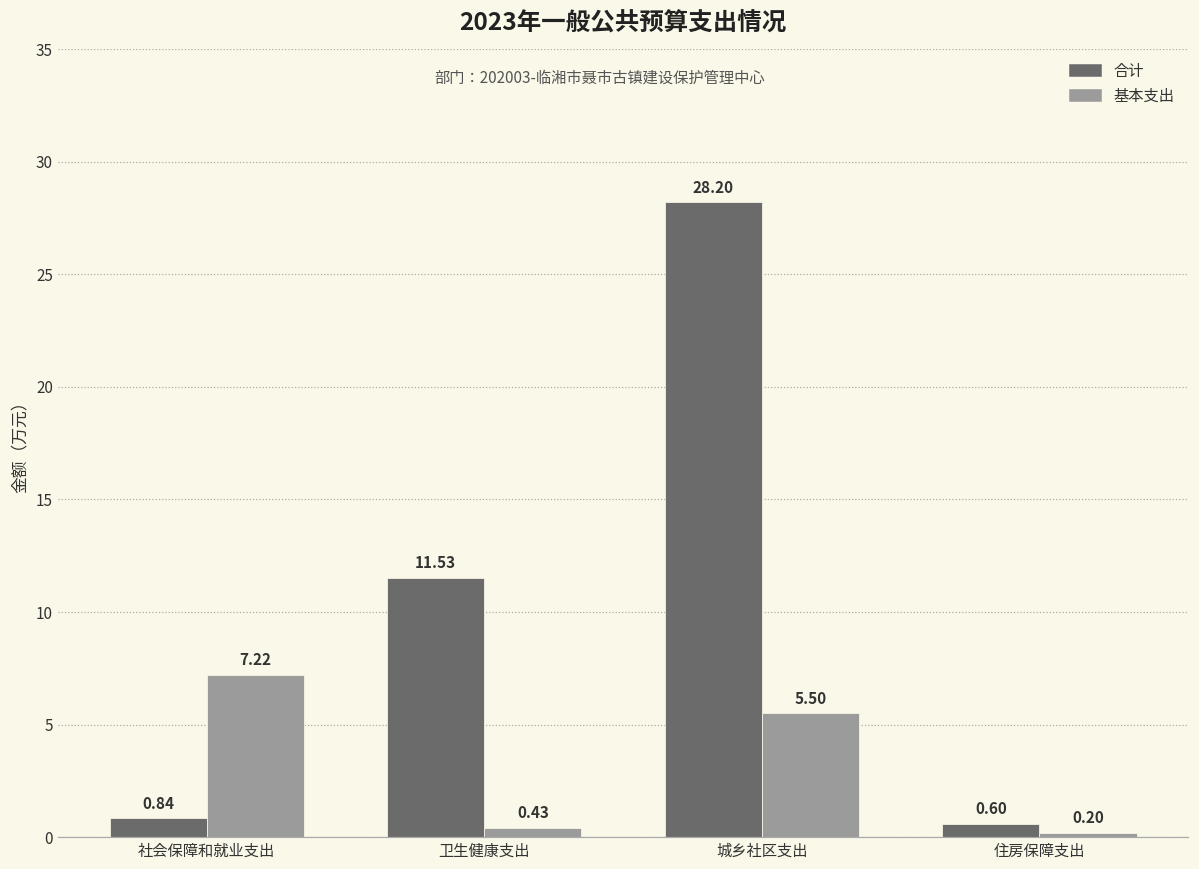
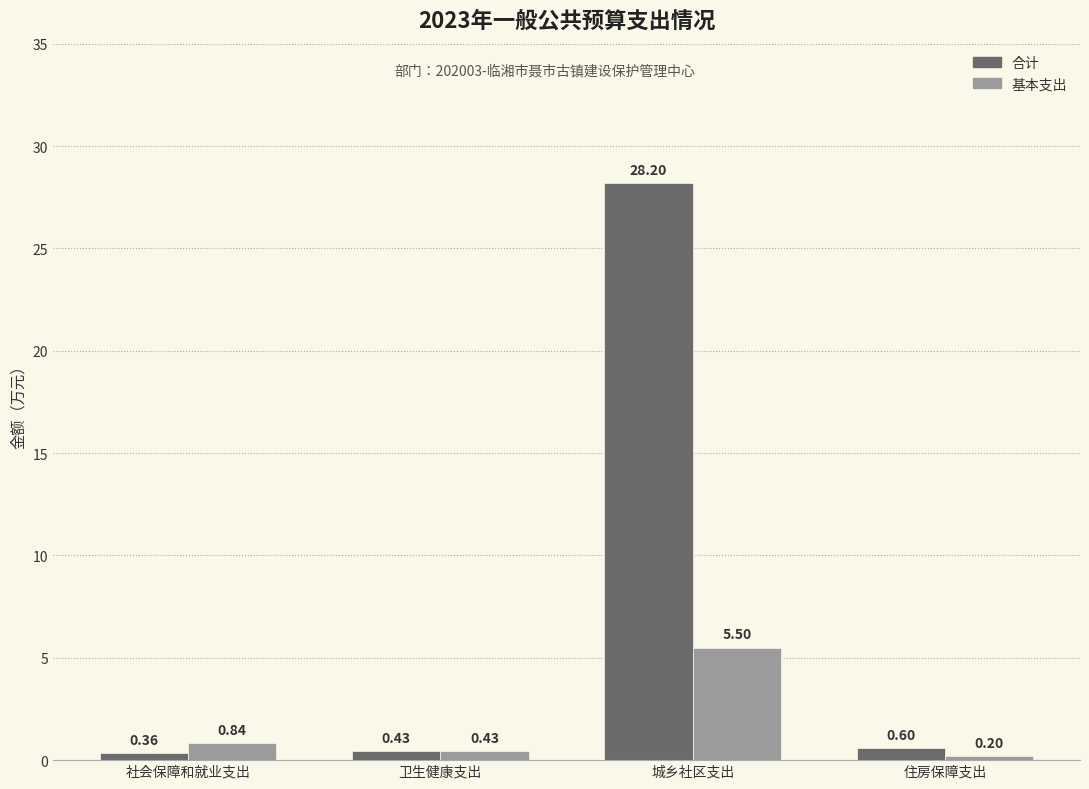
  {
    "合计": {
-     "社会保障和就业支出": 0.84,
-     "卫生健康支出": 11.53,
+     "社会保障和就业支出": 0.36,
+     "卫生健康支出": 0.43,
      "城乡社区支出": 28.20,
      "住房保障支出": 0.60
    },
    "基本支出": {
-     "社会保障和就业支出": 7.22,
+     "社会保障和就业支出": 0.84,
      "卫生健康支出": 0.43,
      "城乡社区支出": 5.50,
      "住房保障支出": 0.20
    }
  }
